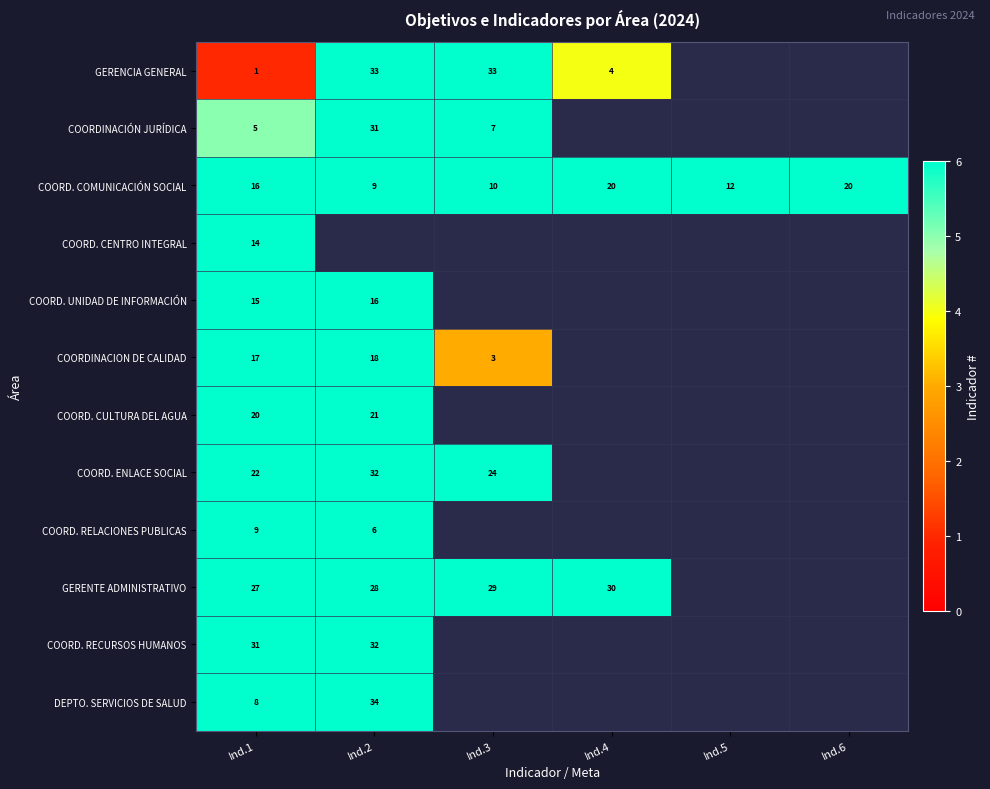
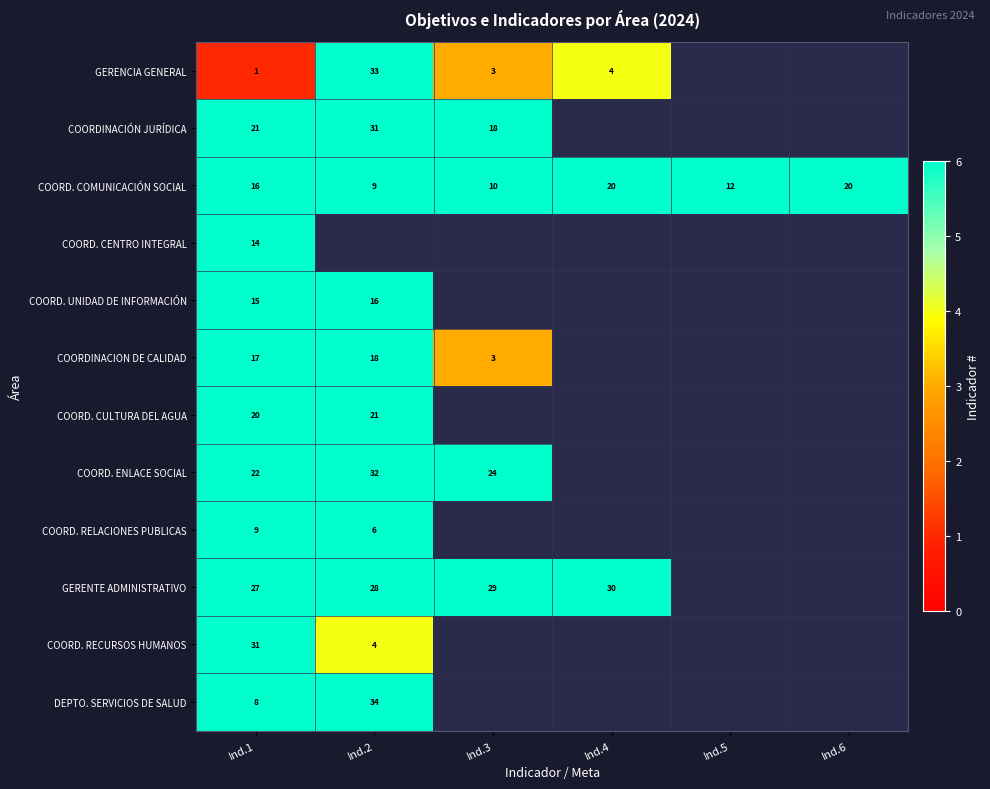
  {
    "GERENCIA GENERAL": {
      "Ind.1": 1,
      "Ind.2": 33,
-     "Ind.3": 33,
+     "Ind.3": 3,
      "Ind.4": 4
    },
    "COORDINACIÓN JURÍDICA": {
-     "Ind.1": 5,
+     "Ind.1": 21,
      "Ind.2": 31,
-     "Ind.3": 7
+     "Ind.3": 18
    },
    "COORD. COMUNICACIÓN SOCIAL": {
      "Ind.1": 16,
      "Ind.2": 9,
      "Ind.3": 10,
      "Ind.4": 20,
      "Ind.5": 12,
      "Ind.6": 20
    },
    "COORD. CENTRO INTEGRAL": {
      "Ind.1": 14
    },
    "COORD. UNIDAD DE INFORMACIÓN": {
      "Ind.1": 15,
      "Ind.2": 16
    },
    "COORDINACION DE CALIDAD": {
      "Ind.1": 17,
      "Ind.2": 18,
      "Ind.3": 3
    },
    "COORD. CULTURA DEL AGUA": {
      "Ind.1": 20,
      "Ind.2": 21
    },
    "COORD. ENLACE SOCIAL": {
      "Ind.1": 22,
      "Ind.2": 32,
      "Ind.3": 24
    },
    "COORD. RELACIONES PUBLICAS": {
      "Ind.1": 9,
      "Ind.2": 6
    },
    "GERENTE ADMINISTRATIVO": {
      "Ind.1": 27,
      "Ind.2": 28,
      "Ind.3": 29,
      "Ind.4": 30
    },
    "COORD. RECURSOS HUMANOS": {
      "Ind.1": 31,
-     "Ind.2": 32
+     "Ind.2": 4
    },
    "DEPTO. SERVICIOS DE SALUD": {
      "Ind.1": 8,
      "Ind.2": 34
    }
  }
